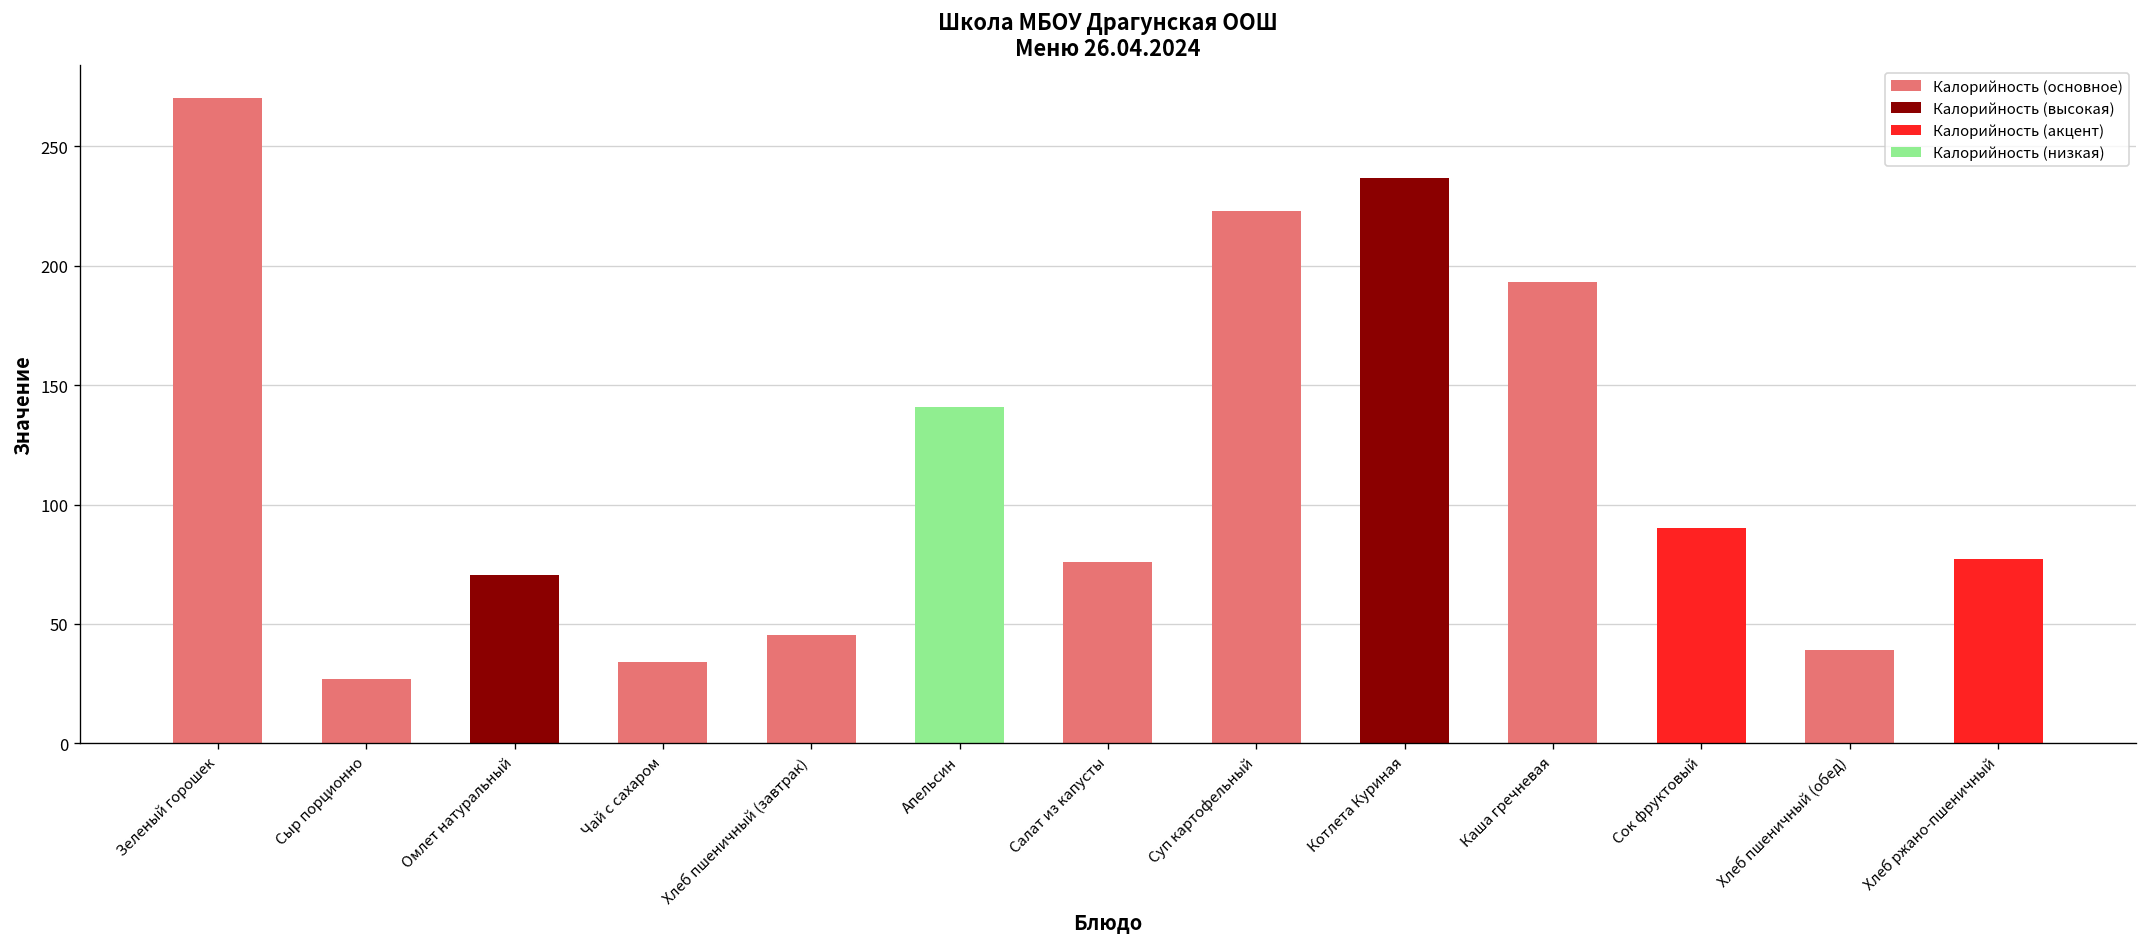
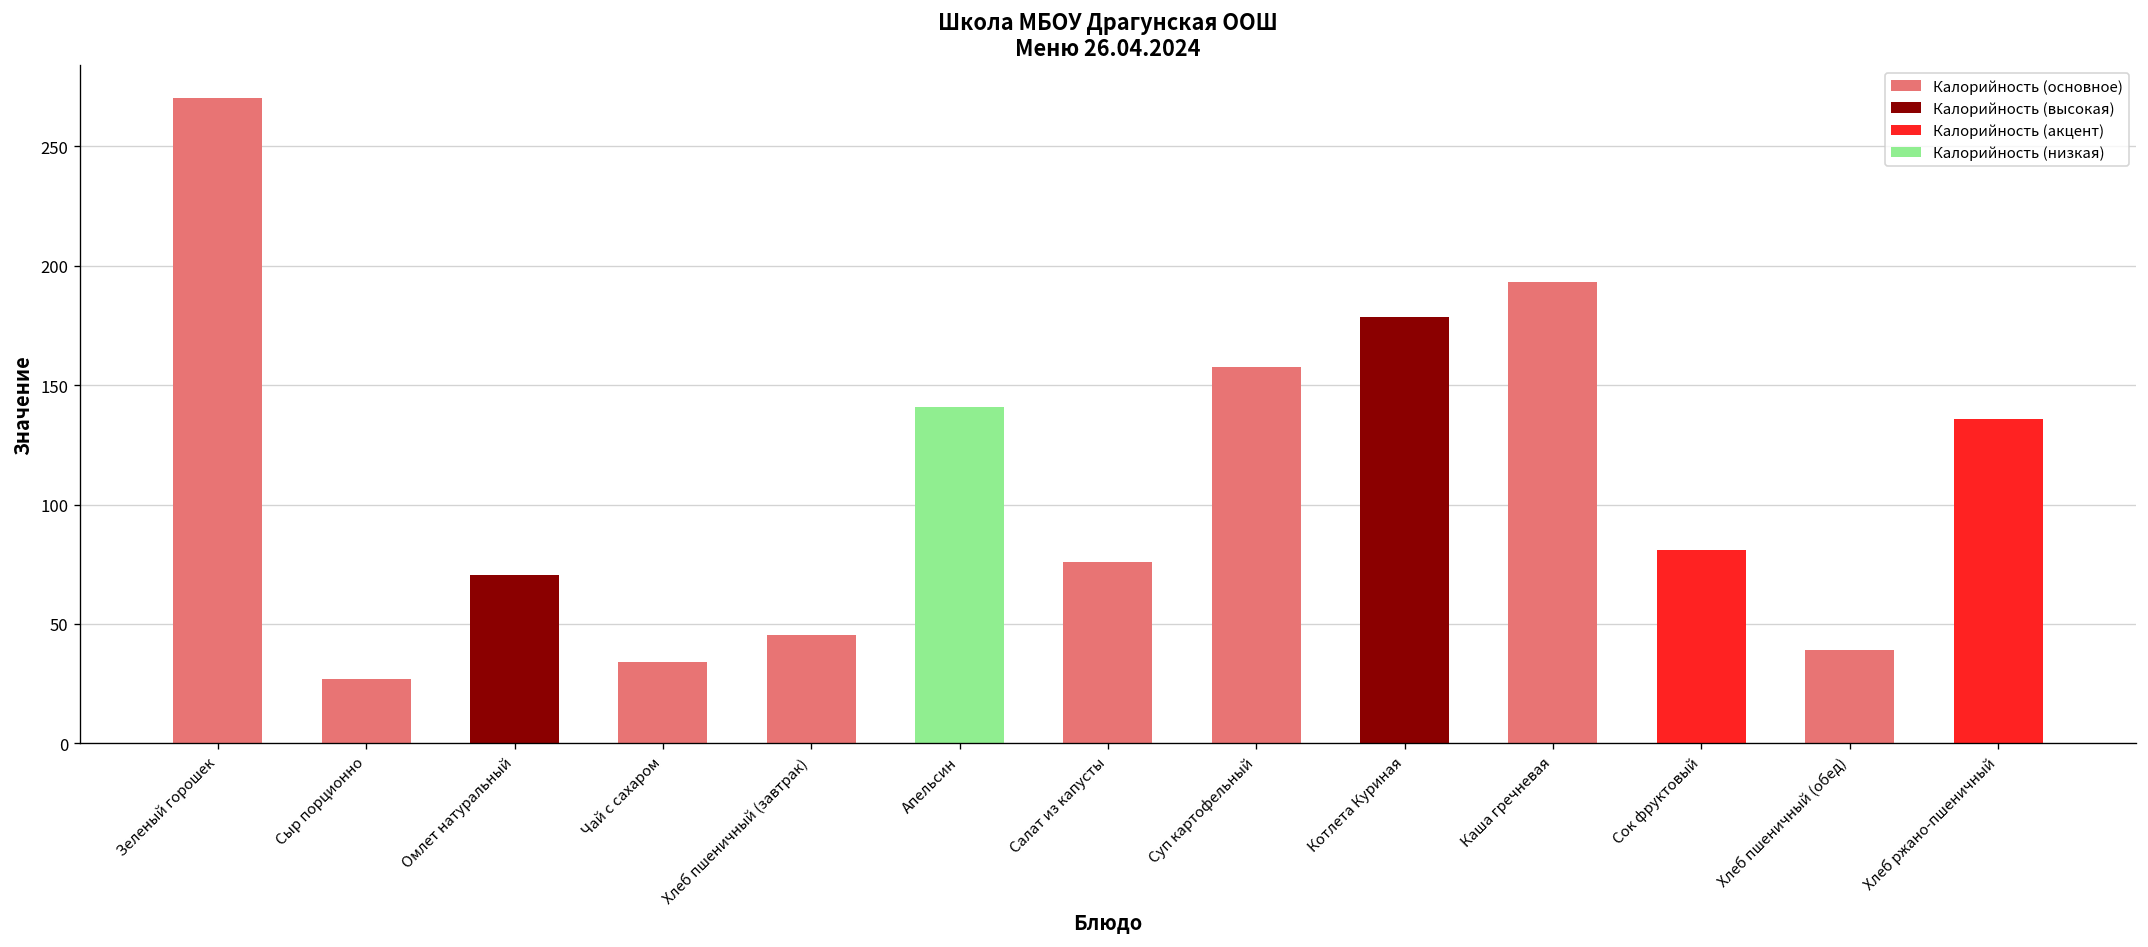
  {
    "Зеленый горошек": 270,
    "Сыр порционно": 27,
    "Омлет натуральный": 70,
    "Чай с сахаром": 34,
    "Хлеб пшеничный (завтрак)": 46,
    "Апельсин": 141,
    "Салат из капусты": 76,
-   "Суп картофельный": 223,
-   "Котлета Куриная": 237,
+   "Суп картофельный": 157,
+   "Котлета Куриная": 178,
    "Каша гречневая": 193,
-   "Сок фруктовый": 90,
+   "Сок фруктовый": 81,
    "Хлеб пшеничный (обед)": 39,
-   "Хлеб ржано-пшеничный": 77
+   "Хлеб ржано-пшеничный": 136
  }
